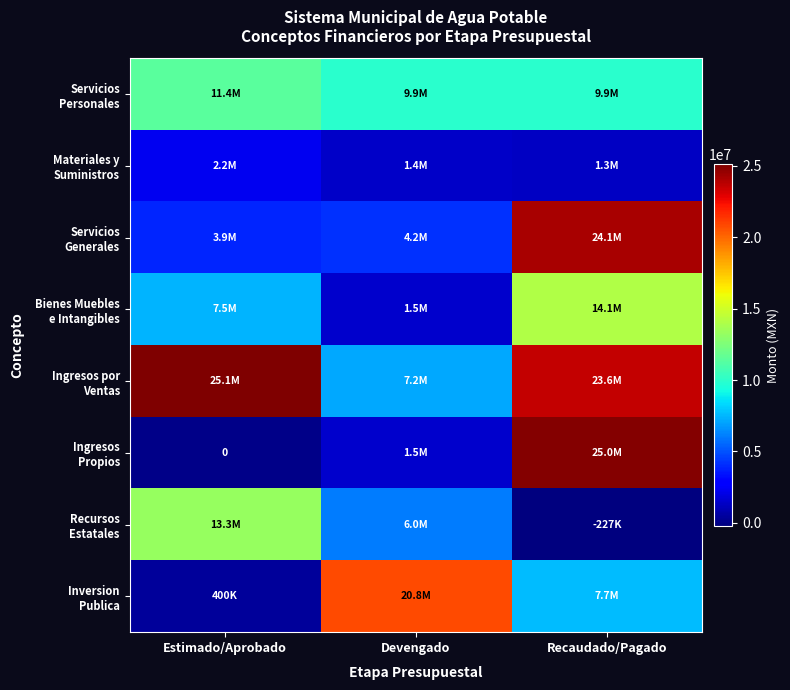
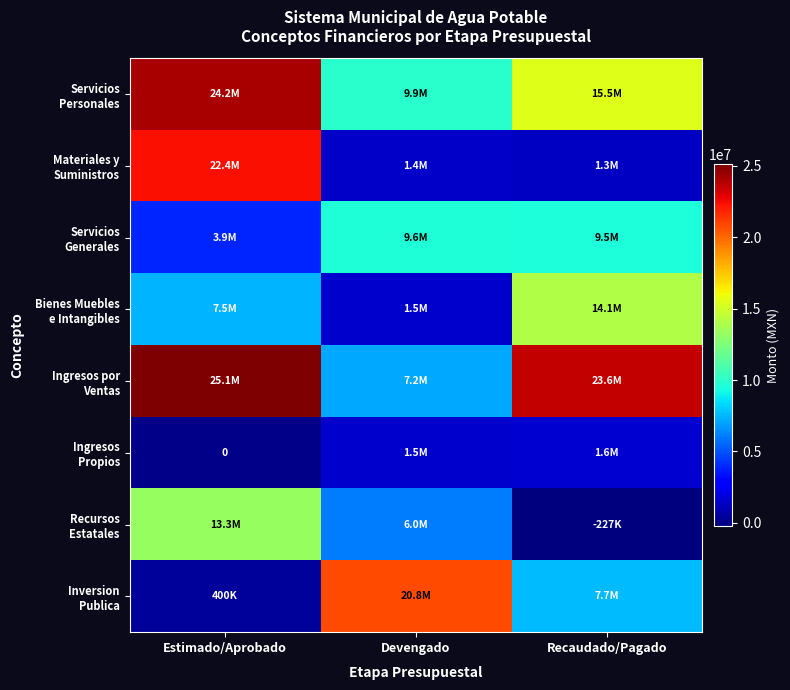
  {
    "Servicios Personales": {
-     "Estimado/Aprobado": "11.4M",
+     "Estimado/Aprobado": "24.2M",
      "Devengado": "9.9M",
-     "Recaudado/Pagado": "9.9M"
+     "Recaudado/Pagado": "15.5M"
    },
    "Materiales y Suministros": {
-     "Estimado/Aprobado": "2.2M",
+     "Estimado/Aprobado": "22.4M",
      "Devengado": "1.4M",
      "Recaudado/Pagado": "1.3M"
    },
    "Servicios Generales": {
      "Estimado/Aprobado": "3.9M",
-     "Devengado": "4.2M",
-     "Recaudado/Pagado": "24.1M"
+     "Devengado": "9.6M",
+     "Recaudado/Pagado": "9.5M"
    },
    "Bienes Muebles e Intangibles": {
      "Estimado/Aprobado": "7.5M",
      "Devengado": "1.5M",
      "Recaudado/Pagado": "14.1M"
    },
    "Ingresos por Ventas": {
      "Estimado/Aprobado": "25.1M",
      "Devengado": "7.2M",
      "Recaudado/Pagado": "23.6M"
    },
    "Ingresos Propios": {
      "Estimado/Aprobado": "0",
      "Devengado": "1.5M",
-     "Recaudado/Pagado": "25.0M"
+     "Recaudado/Pagado": "1.6M"
    },
    "Recursos Estatales": {
      "Estimado/Aprobado": "13.3M",
      "Devengado": "6.0M",
      "Recaudado/Pagado": "-227K"
    },
    "Inversion Publica": {
      "Estimado/Aprobado": "400K",
      "Devengado": "20.8M",
      "Recaudado/Pagado": "7.7M"
    }
  }
